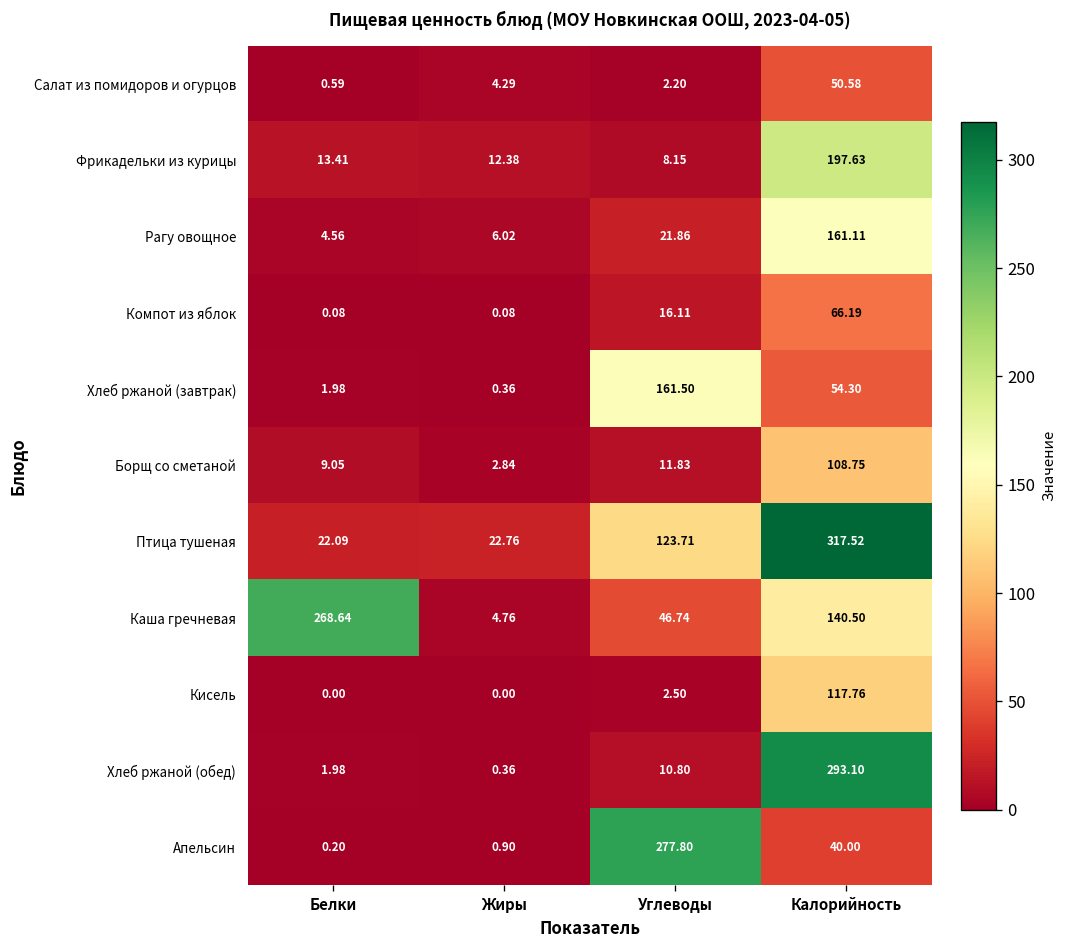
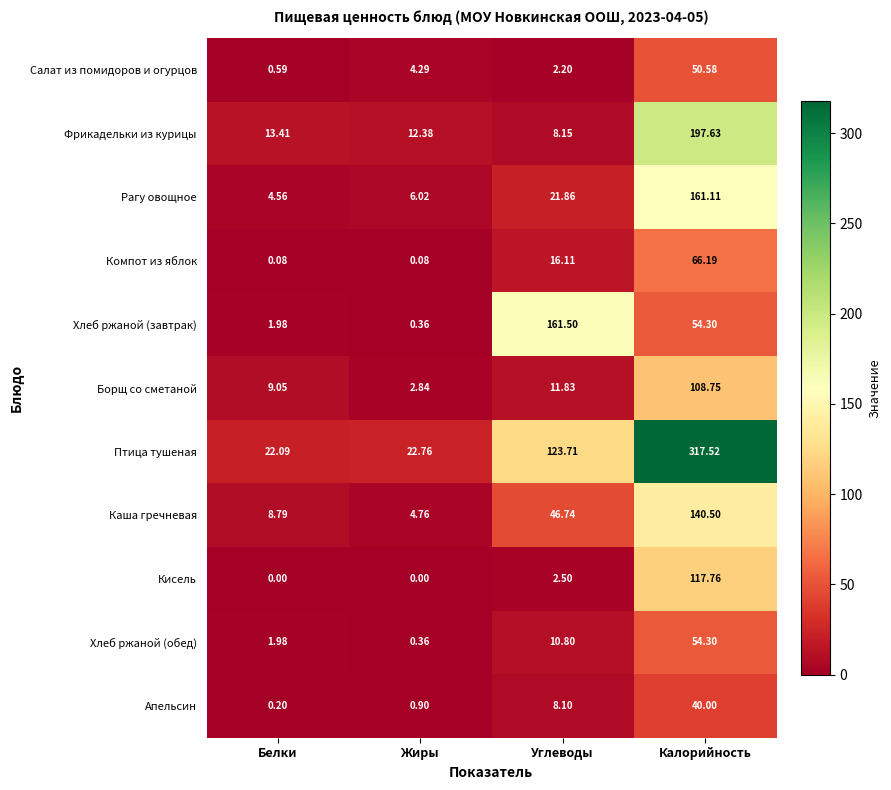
  {
    "Салат из помидоров и огурцов": {
      "Белки": 0.59,
      "Жиры": 4.29,
      "Углеводы": 2.20,
      "Калорийность": 50.58
    },
    "Фрикадельки из курицы": {
      "Белки": 13.41,
      "Жиры": 12.38,
      "Углеводы": 8.15,
      "Калорийность": 197.63
    },
    "Рагу овощное": {
      "Белки": 4.56,
      "Жиры": 6.02,
      "Углеводы": 21.86,
      "Калорийность": 161.11
    },
    "Компот из яблок": {
      "Белки": 0.08,
      "Жиры": 0.08,
      "Углеводы": 16.11,
      "Калорийность": 66.19
    },
    "Хлеб ржаной (завтрак)": {
      "Белки": 1.98,
      "Жиры": 0.36,
      "Углеводы": 161.50,
      "Калорийность": 54.30
    },
    "Борщ со сметаной": {
      "Белки": 9.05,
      "Жиры": 2.84,
      "Углеводы": 11.83,
      "Калорийность": 108.75
    },
    "Птица тушеная": {
      "Белки": 22.09,
      "Жиры": 22.76,
      "Углеводы": 123.71,
      "Калорийность": 317.52
    },
    "Каша гречневая": {
-     "Белки": 268.64,
+     "Белки": 8.79,
      "Жиры": 4.76,
      "Углеводы": 46.74,
      "Калорийность": 140.50
    },
    "Кисель": {
      "Белки": 0.00,
      "Жиры": 0.00,
      "Углеводы": 2.50,
      "Калорийность": 117.76
    },
    "Хлеб ржаной (обед)": {
      "Белки": 1.98,
      "Жиры": 0.36,
      "Углеводы": 10.80,
-     "Калорийность": 293.10
+     "Калорийность": 54.30
    },
    "Апельсин": {
      "Белки": 0.20,
      "Жиры": 0.90,
-     "Углеводы": 277.80,
+     "Углеводы": 8.10,
      "Калорийность": 40.00
    }
  }
